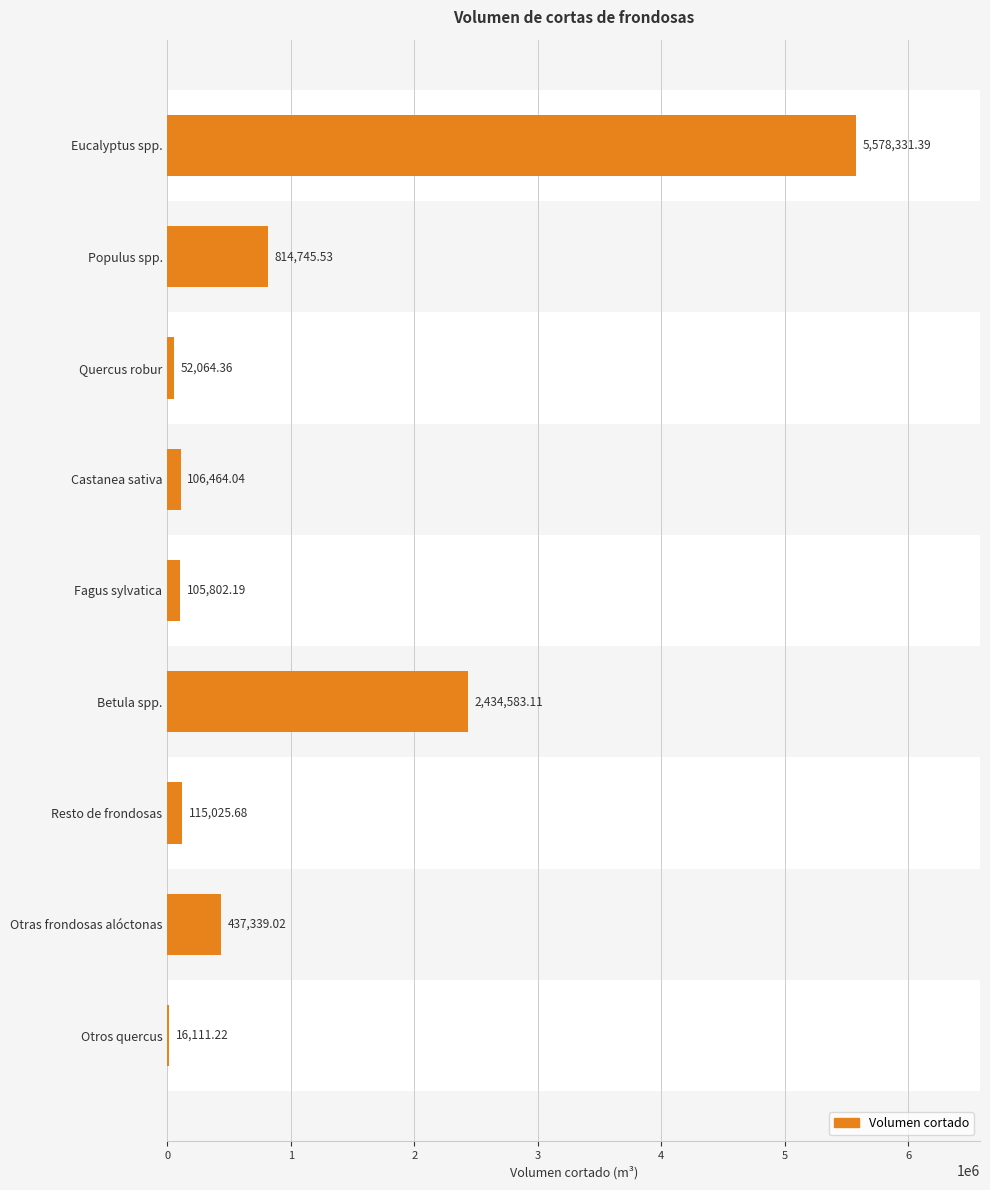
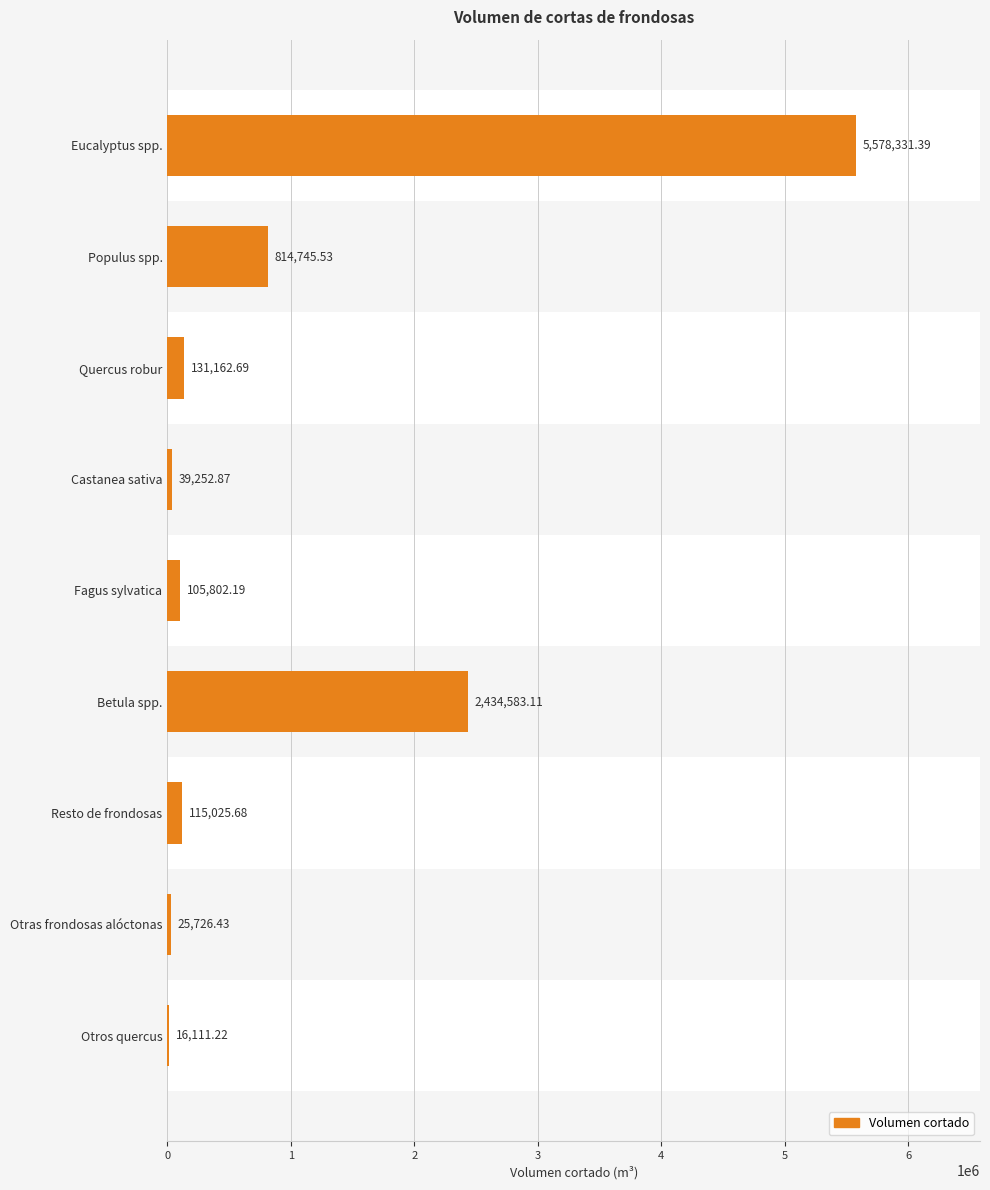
  {
    "Eucalyptus spp.": "5,578,331.39",
    "Populus spp.": "814,745.53",
-   "Quercus robur": "52,064.36",
-   "Castanea sativa": "106,464.04",
+   "Quercus robur": "131,162.69",
+   "Castanea sativa": "39,252.87",
    "Fagus sylvatica": "105,802.19",
    "Betula spp.": "2,434,583.11",
    "Resto de frondosas": "115,025.68",
-   "Otras frondosas alóctonas": "437,339.02",
+   "Otras frondosas alóctonas": "25,726.43",
    "Otros quercus": "16,111.22"
  }
